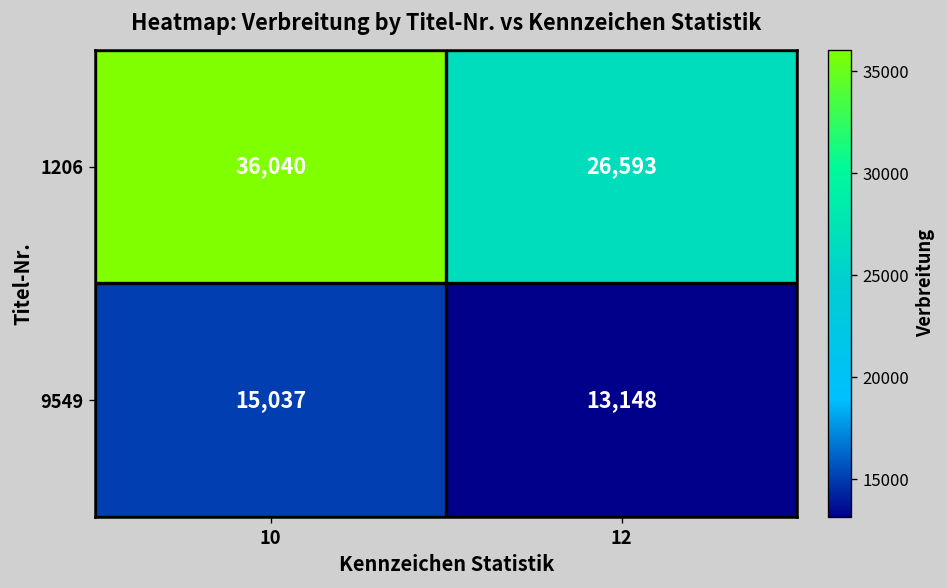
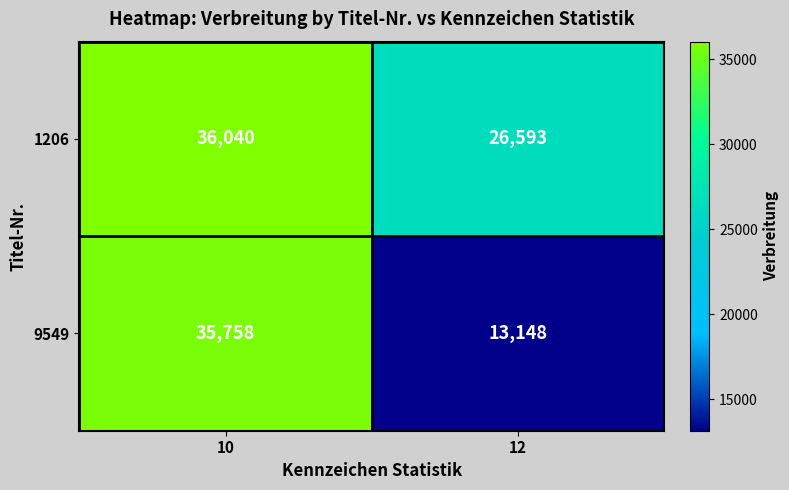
  {
    "1206": {
      "10": "36,040",
      "12": "26,593"
    },
    "9549": {
-     "10": "15,037",
+     "10": "35,758",
      "12": "13,148"
    }
  }
